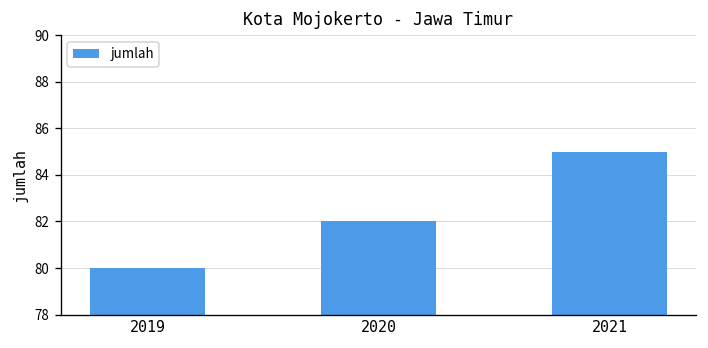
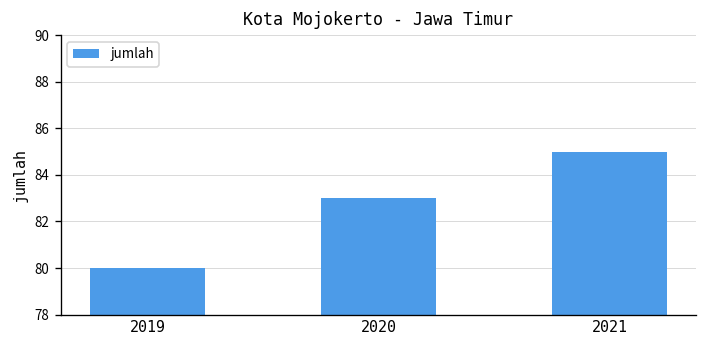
  {
    "2019": 80,
-   "2020": 82,
+   "2020": 83,
    "2021": 85
  }
